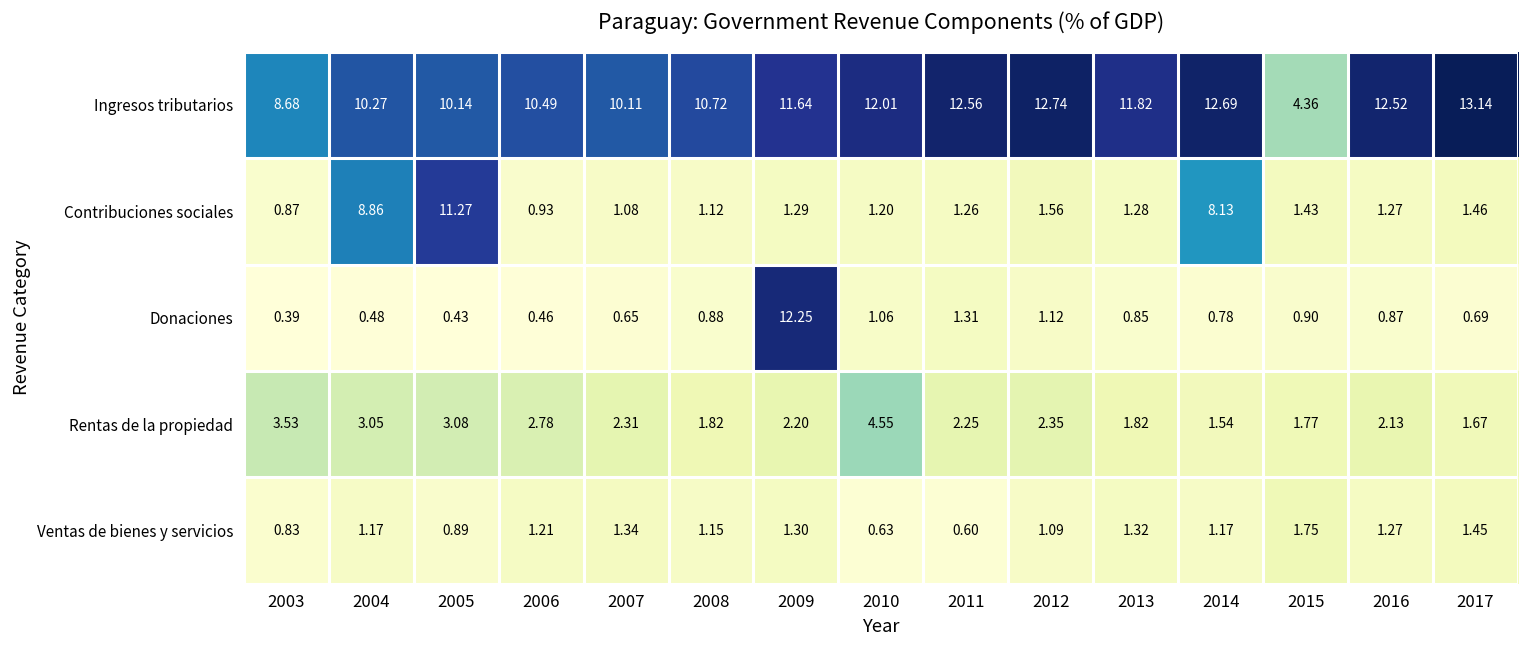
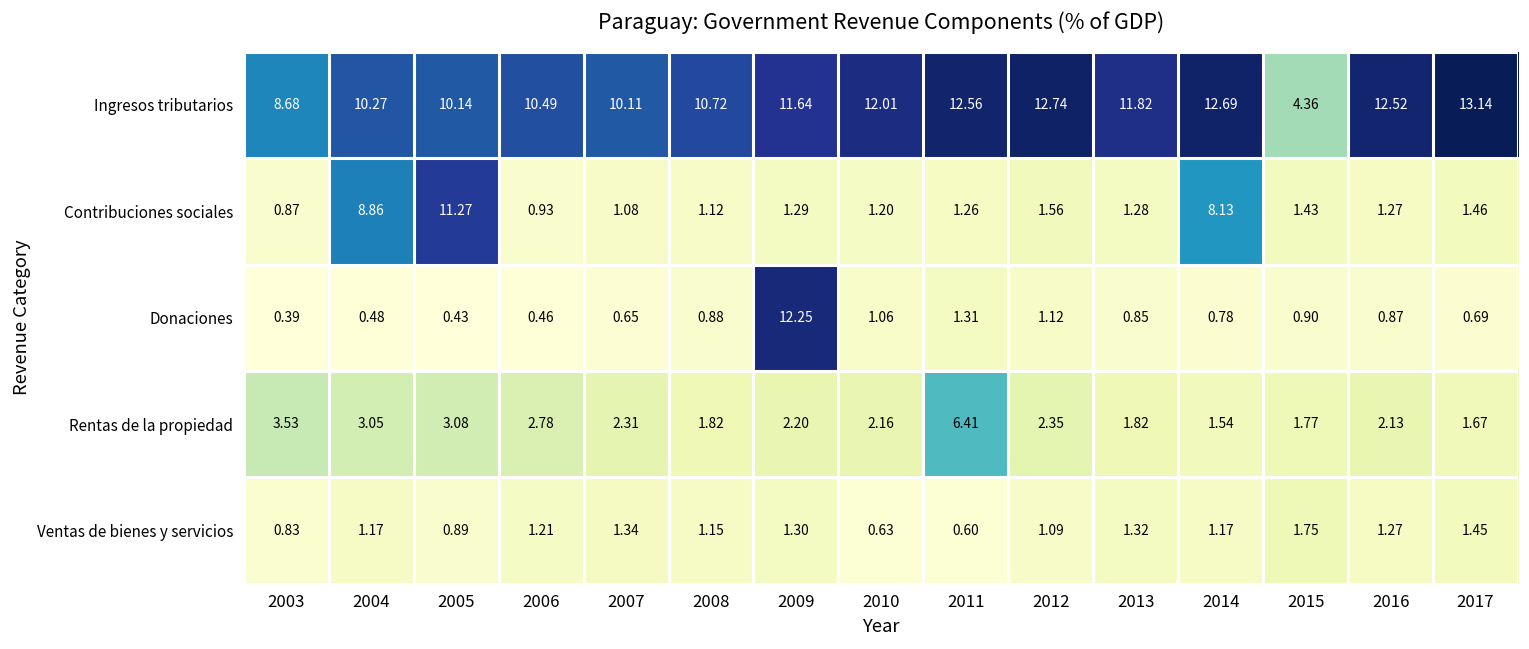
  {
    "Ingresos tributarios": {
      "2003": 8.68,
      "2004": 10.27,
      "2005": 10.14,
      "2006": 10.49,
      "2007": 10.11,
      "2008": 10.72,
      "2009": 11.64,
      "2010": 12.01,
      "2011": 12.56,
      "2012": 12.74,
      "2013": 11.82,
      "2014": 12.69,
      "2015": 4.36,
      "2016": 12.52,
      "2017": 13.14
    },
    "Contribuciones sociales": {
      "2003": 0.87,
      "2004": 8.86,
      "2005": 11.27,
      "2006": 0.93,
      "2007": 1.08,
      "2008": 1.12,
      "2009": 1.29,
      "2010": 1.20,
      "2011": 1.26,
      "2012": 1.56,
      "2013": 1.28,
      "2014": 8.13,
      "2015": 1.43,
      "2016": 1.27,
      "2017": 1.46
    },
    "Donaciones": {
      "2003": 0.39,
      "2004": 0.48,
      "2005": 0.43,
      "2006": 0.46,
      "2007": 0.65,
      "2008": 0.88,
      "2009": 12.25,
      "2010": 1.06,
      "2011": 1.31,
      "2012": 1.12,
      "2013": 0.85,
      "2014": 0.78,
      "2015": 0.90,
      "2016": 0.87,
      "2017": 0.69
    },
    "Rentas de la propiedad": {
      "2003": 3.53,
      "2004": 3.05,
      "2005": 3.08,
      "2006": 2.78,
      "2007": 2.31,
      "2008": 1.82,
      "2009": 2.20,
-     "2010": 4.55,
-     "2011": 2.25,
+     "2010": 2.16,
+     "2011": 6.41,
      "2012": 2.35,
      "2013": 1.82,
      "2014": 1.54,
      "2015": 1.77,
      "2016": 2.13,
      "2017": 1.67
    },
    "Ventas de bienes y servicios": {
      "2003": 0.83,
      "2004": 1.17,
      "2005": 0.89,
      "2006": 1.21,
      "2007": 1.34,
      "2008": 1.15,
      "2009": 1.30,
      "2010": 0.63,
      "2011": 0.60,
      "2012": 1.09,
      "2013": 1.32,
      "2014": 1.17,
      "2015": 1.75,
      "2016": 1.27,
      "2017": 1.45
    }
  }
